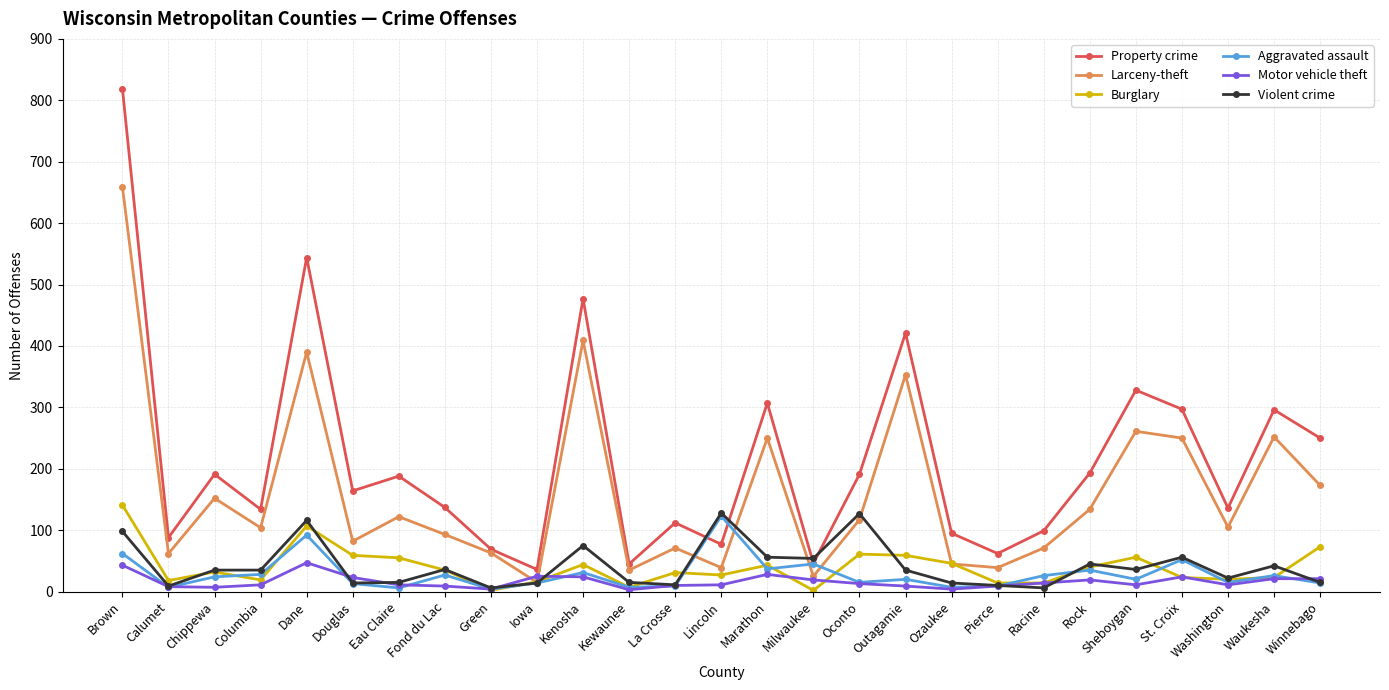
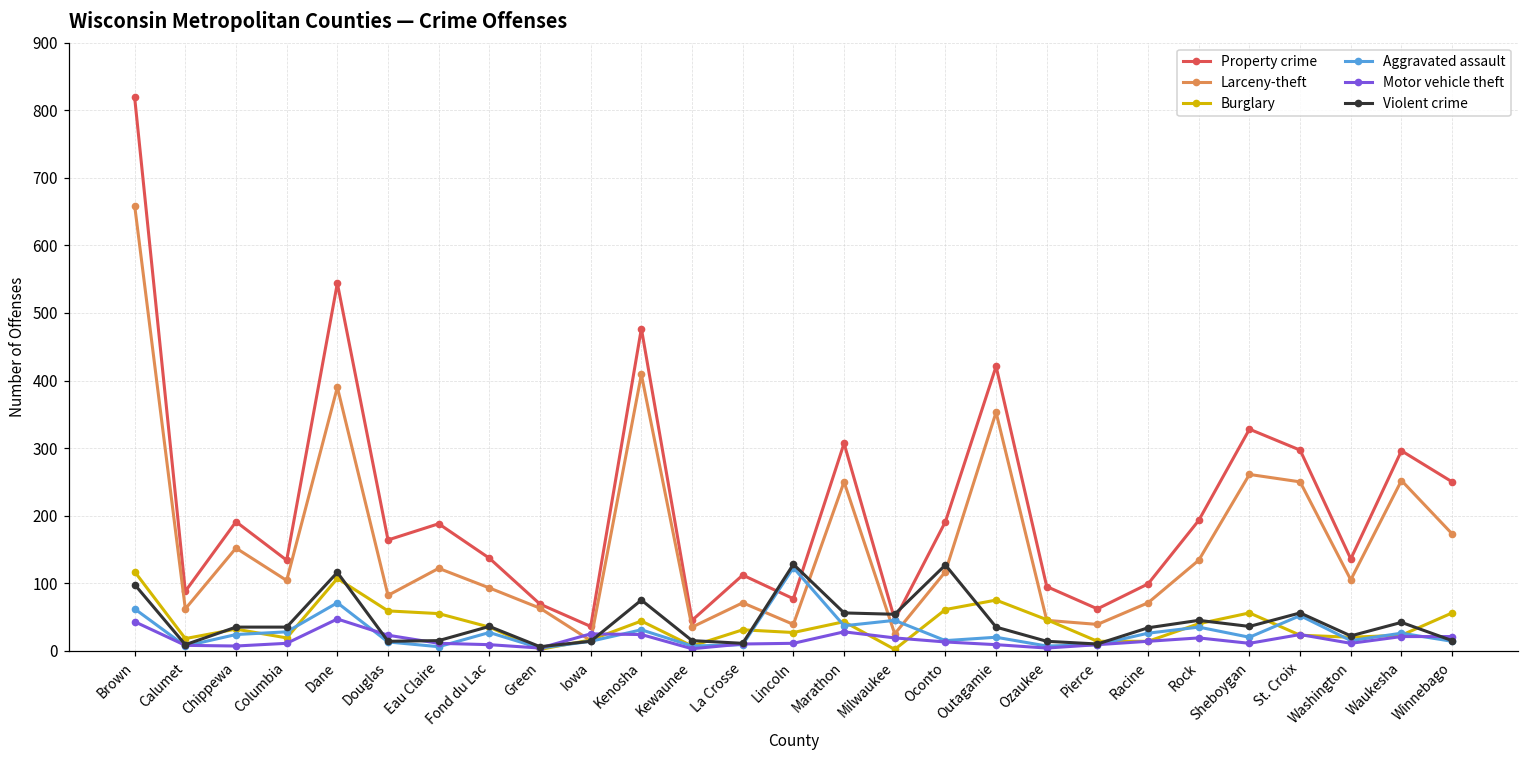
  {
    "Burglary": {
-     "Brown": 140,
+     "Brown": 120,
      "Calumet": 20,
      "Columbia": 20,
      "Dane": 110,
      "Douglas": 60,
      "Eau Claire": 60,
      "Kenosha": 40,
      "La Crosse": 30,
      "Lincoln": 30,
      "Marathon": 40,
      "Milwaukee": 0,
      "Oconto": 60,
-     "Outagamie": 60,
+     "Outagamie": 80,
      "Rock": 40,
      "Sheboygan": 60,
-     "Winnebago": 70
+     "Winnebago": 60
    },
    "Aggravated assault": {
      "Brown": 60,
      "Chippewa": 20,
      "Columbia": 30,
-     "Dane": 90,
+     "Dane": 70,
      "Eau Claire": 10,
      "Fond du Lac": 30,
      "Kenosha": 30,
      "Lincoln": 120,
      "Marathon": 40,
      "Outagamie": 20,
      "Racine": 30,
      "Rock": 40,
      "Sheboygan": 20
    },
    "Motor vehicle theft": {
      "Brown": 40,
      "Chippewa": 10,
      "Columbia": 10,
      "Dane": 50,
      "Douglas": 20,
      "Fond du Lac": 10,
      "Iowa": 30,
      "Kenosha": 20,
      "Lincoln": 10,
      "Marathon": 30,
      "Milwaukee": 20,
      "Outagamie": 10,
      "Rock": 20,
      "Sheboygan": 10,
      "Winnebago": 20
    },
    "Violent crime": {
      "Brown": 100,
      "Columbia": 40,
      "Dane": 120,
      "Kenosha": 80,
      "Kewaunee": 20,
      "Lincoln": 130,
      "Marathon": 60,
      "Milwaukee": 50,
      "Oconto": 130,
      "Outagamie": 40,
      "Ozaukee": 10,
-     "Racine": 10,
+     "Racine": 30,
      "Rock": 50,
      "Sheboygan": 40,
      "Waukesha": 40
    }
  }
